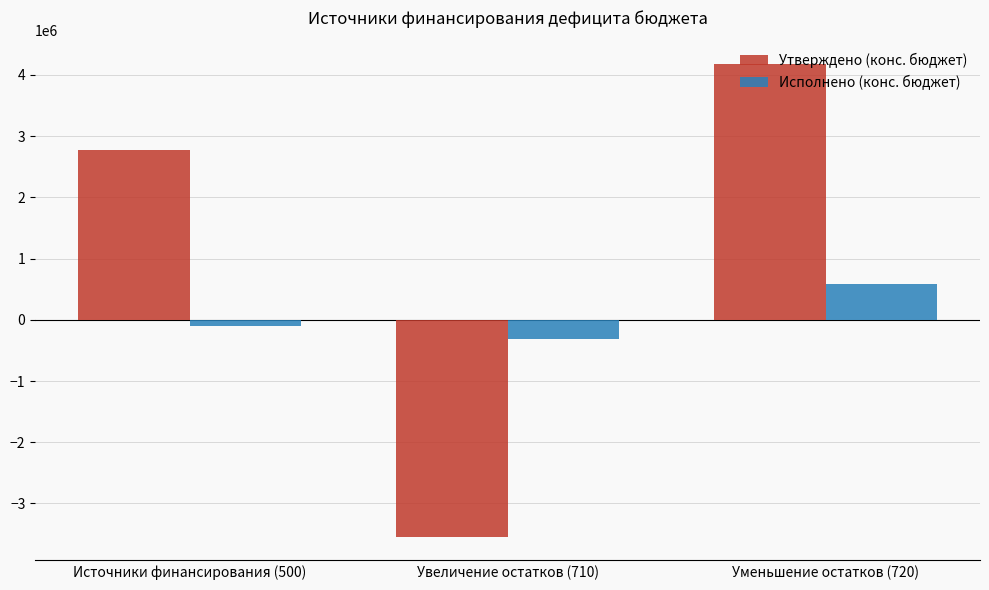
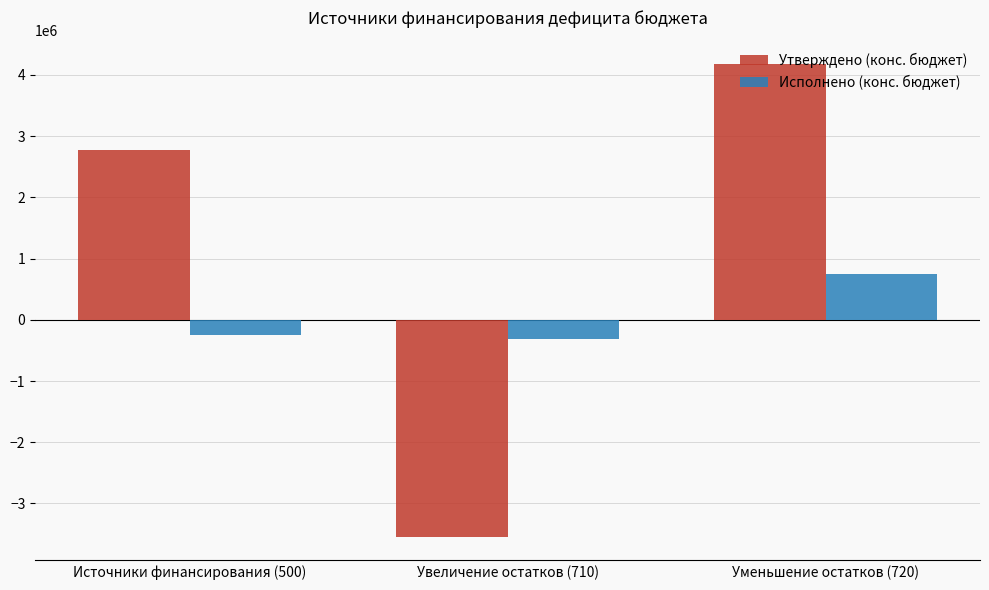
  {
    "Утверждено (конс. бюджет)": {
      "Источники финансирования (500)": 2800000,
      "Увеличение остатков (710)": -3500000,
      "Уменьшение остатков (720)": 4200000
    },
    "Исполнено (конс. бюджет)": {
-     "Источники финансирования (500)": -100000,
+     "Источники финансирования (500)": -200000,
      "Увеличение остатков (710)": -300000,
-     "Уменьшение остатков (720)": 600000
+     "Уменьшение остатков (720)": 800000
    }
  }
